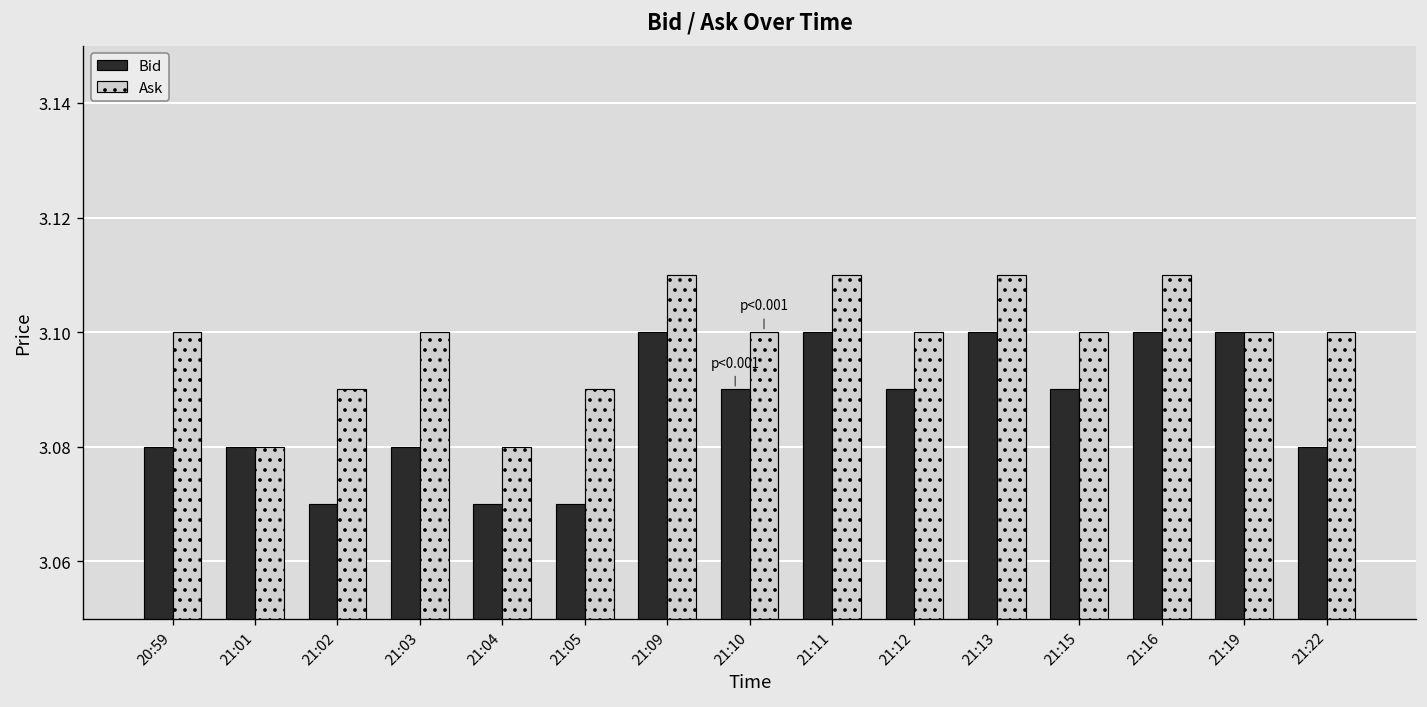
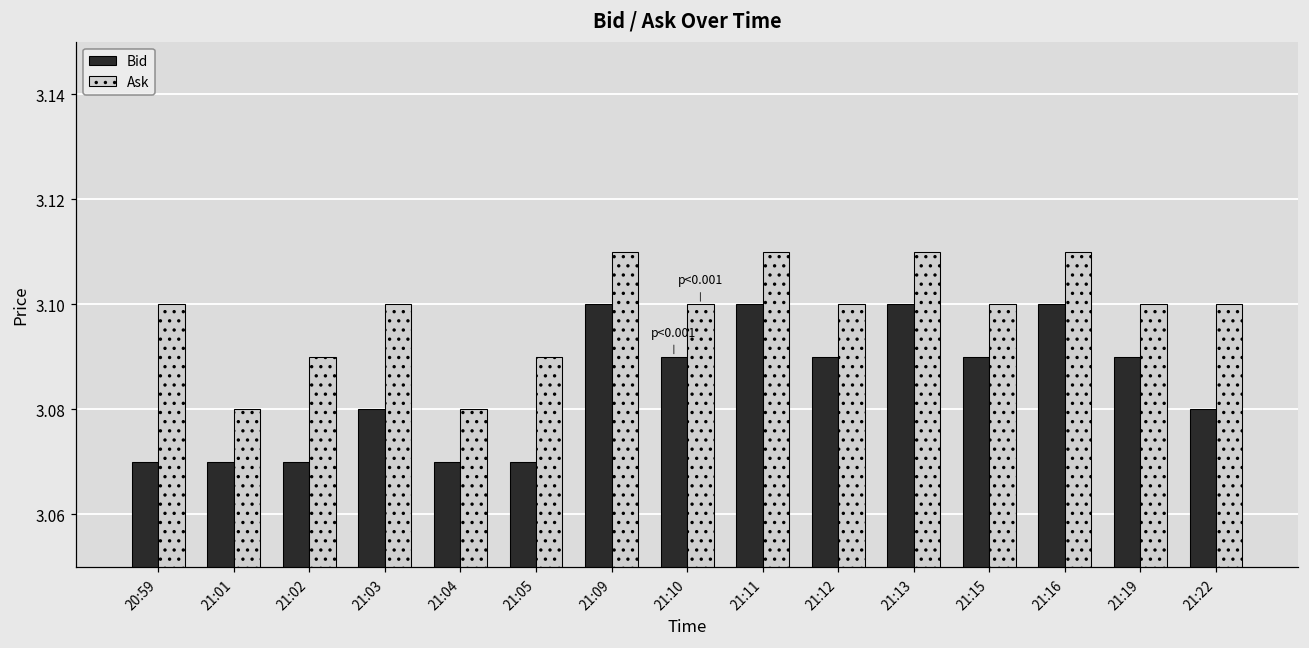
  {
    "Bid": {
-     "20:59": 3.08,
-     "21:01": 3.08,
+     "20:59": 3.07,
+     "21:01": 3.07,
      "21:02": 3.07,
      "21:03": 3.08,
      "21:04": 3.07,
      "21:05": 3.07,
      "21:09": 3.10,
      "21:11": 3.10,
      "21:12": 3.09,
      "21:13": 3.10,
      "21:15": 3.09,
      "21:16": 3.10,
-     "21:19": 3.10,
+     "21:19": 3.09,
      "21:22": 3.08
    },
    "Ask": {
      "20:59": 3.10,
      "21:01": 3.08,
      "21:02": 3.09,
      "21:03": 3.10,
      "21:04": 3.08,
      "21:05": 3.09,
      "21:09": 3.11,
      "21:11": 3.11,
      "21:12": 3.10,
      "21:13": 3.11,
      "21:15": 3.10,
      "21:16": 3.11,
      "21:19": 3.10,
      "21:22": 3.10
    }
  }
